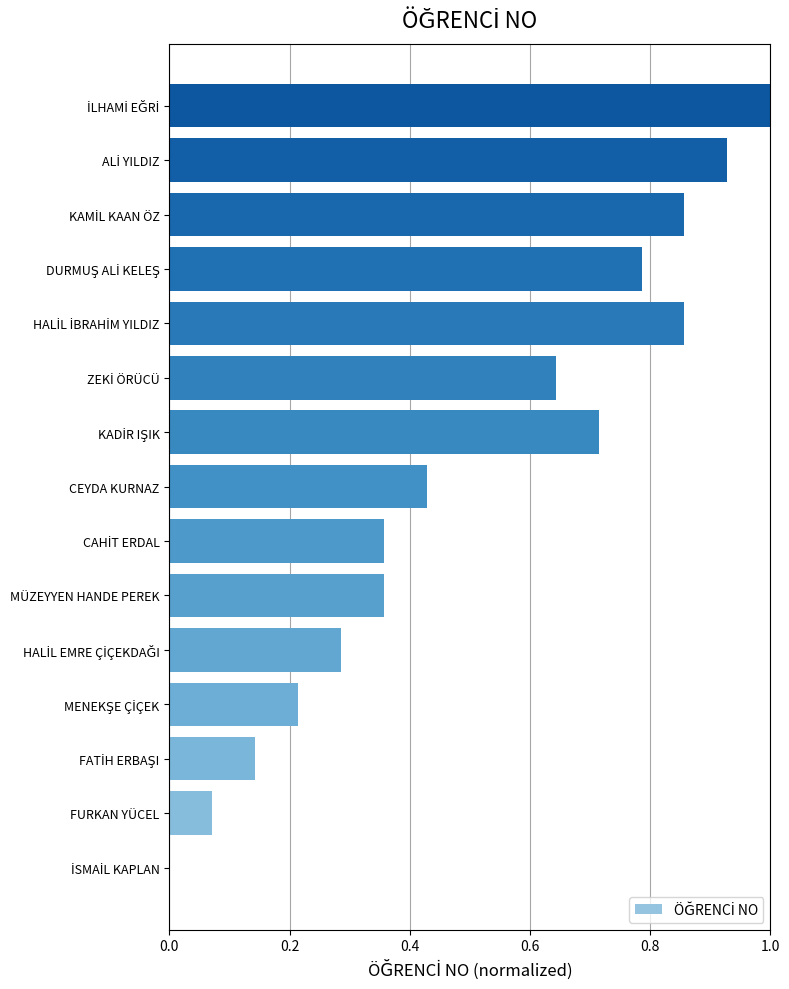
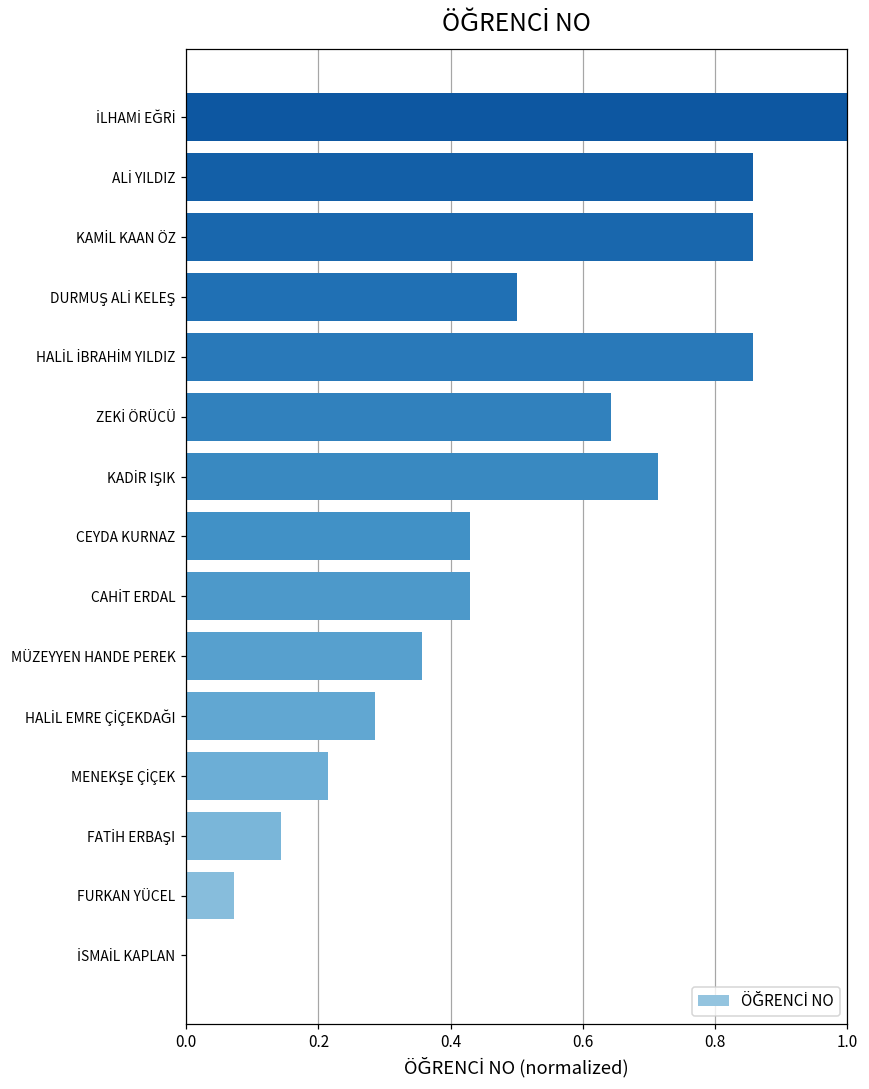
  {
    "İLHAMİ EĞRİ": 1.00,
-   "ALİ YILDIZ": 0.93,
+   "ALİ YILDIZ": 0.86,
    "KAMİL KAAN ÖZ": 0.86,
-   "DURMUŞ ALİ KELEŞ": 0.79,
+   "DURMUŞ ALİ KELEŞ": 0.50,
    "HALİL İBRAHİM YILDIZ": 0.86,
    "ZEKİ ÖRÜCÜ": 0.64,
    "KADİR IŞIK": 0.71,
    "CEYDA KURNAZ": 0.43,
-   "CAHİT ERDAL": 0.36,
+   "CAHİT ERDAL": 0.43,
    "MÜZEYYEN HANDE PEREK": 0.36,
    "HALİL EMRE ÇİÇEKDAĞI": 0.29,
    "MENEKŞE ÇİÇEK": 0.21,
    "FATİH ERBAŞI": 0.14,
    "FURKAN YÜCEL": 0.07,
    "İSMAİL KAPLAN": 0.00
  }
